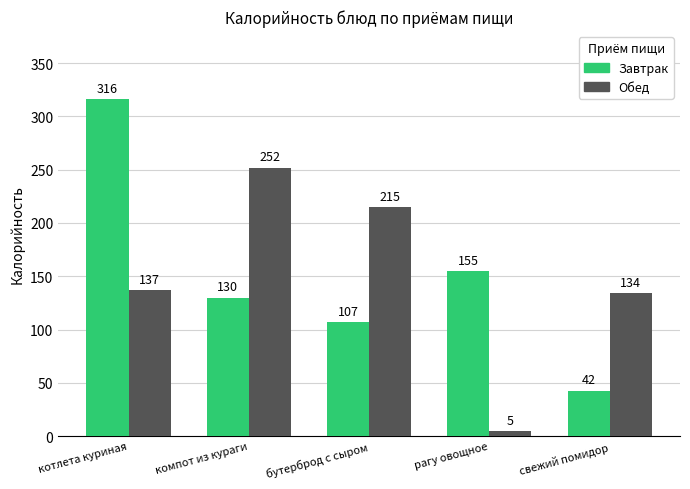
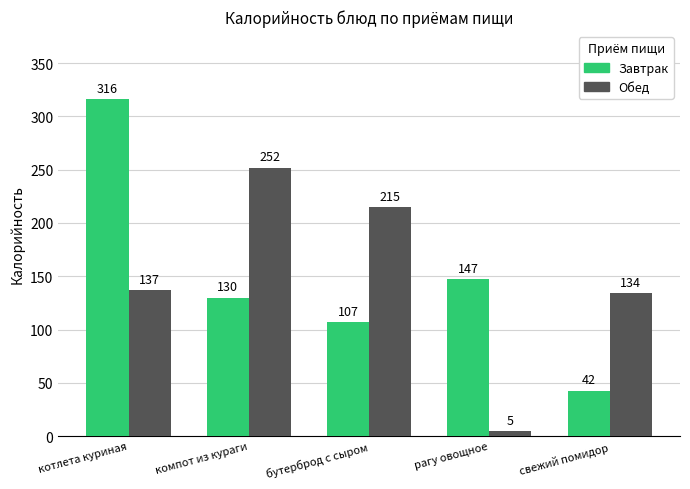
  {
    "Завтрак": {
      "котлета куриная": 316,
      "компот из кураги": 130,
      "бутерброд с сыром": 107,
-     "рагу овощное": 155
+     "рагу овощное": 147
    },
    "Обед": {
      "котлета куриная": 137,
      "компот из кураги": 252,
      "бутерброд с сыром": 215,
      "рагу овощное": 5,
      "свежий помидор": 134
    }
  }
